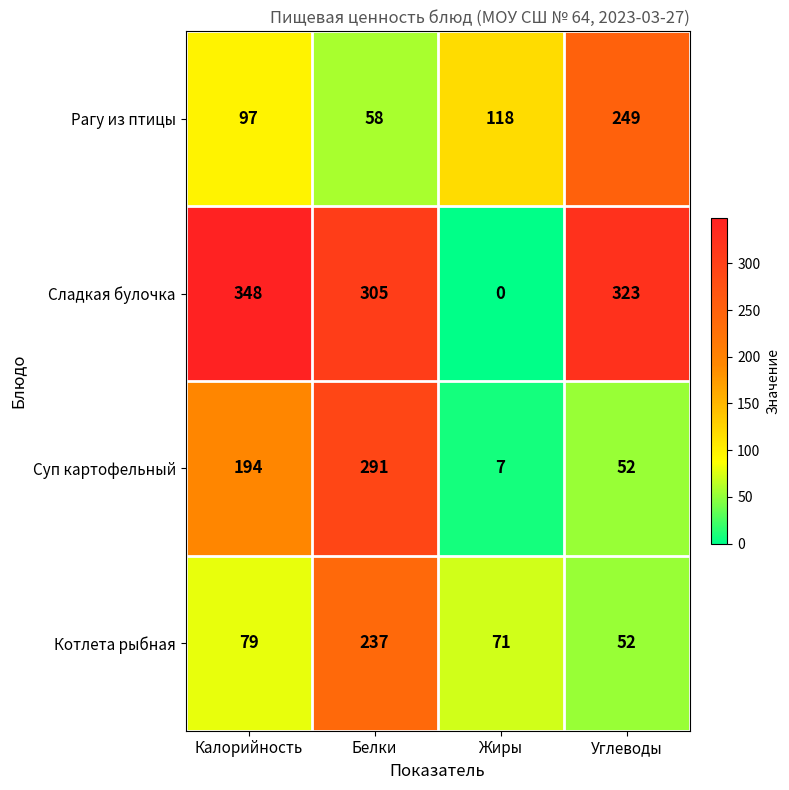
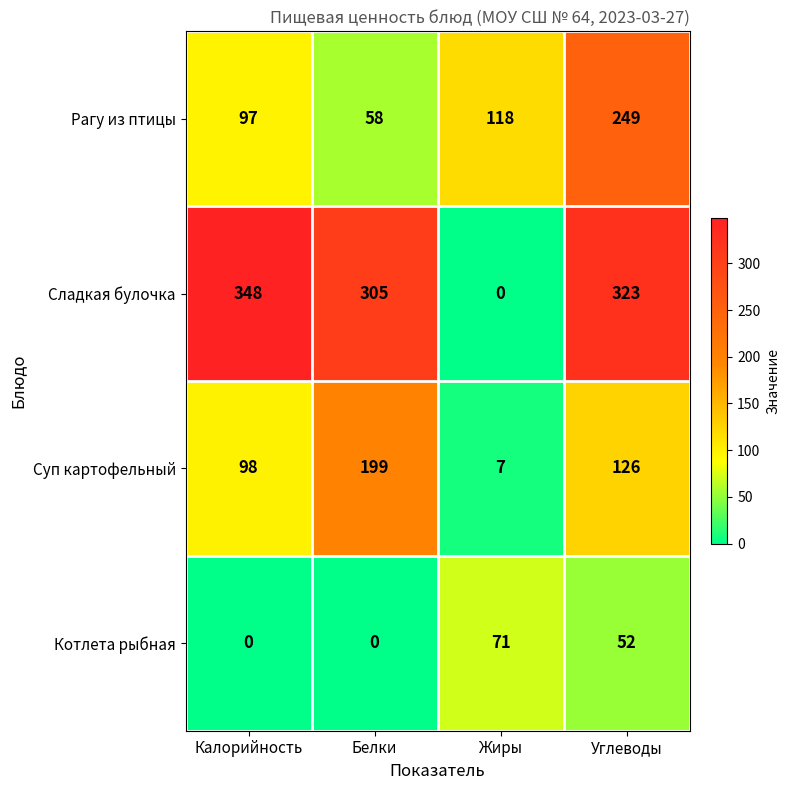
  {
    "Рагу из птицы": {
      "Калорийность": 97,
      "Белки": 58,
      "Жиры": 118,
      "Углеводы": 249
    },
    "Сладкая булочка": {
      "Калорийность": 348,
      "Белки": 305,
      "Жиры": 0,
      "Углеводы": 323
    },
    "Суп картофельный": {
-     "Калорийность": 194,
-     "Белки": 291,
+     "Калорийность": 98,
+     "Белки": 199,
      "Жиры": 7,
-     "Углеводы": 52
+     "Углеводы": 126
    },
    "Котлета рыбная": {
-     "Калорийность": 79,
-     "Белки": 237,
+     "Калорийность": 0,
+     "Белки": 0,
      "Жиры": 71,
      "Углеводы": 52
    }
  }
